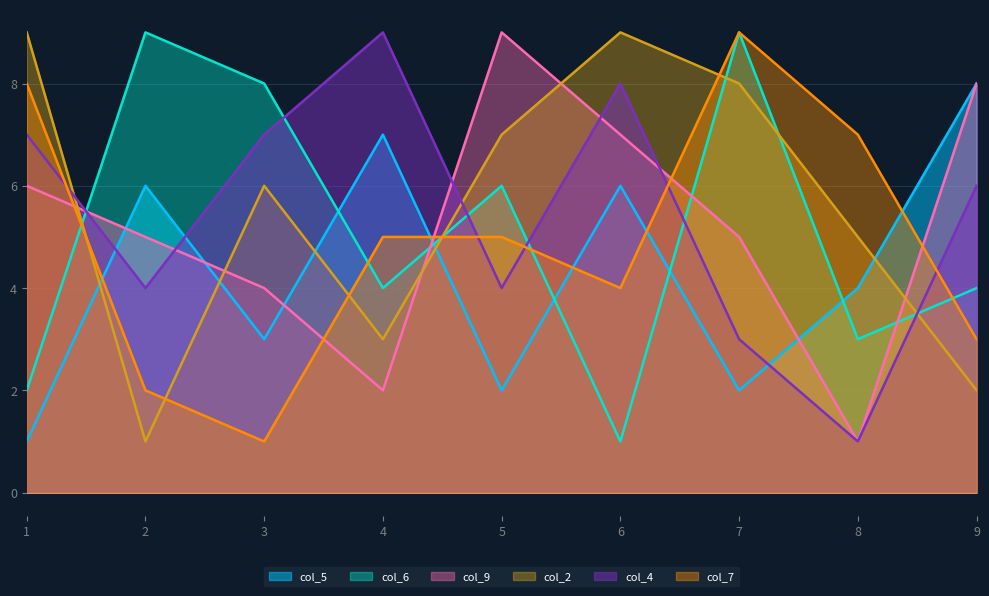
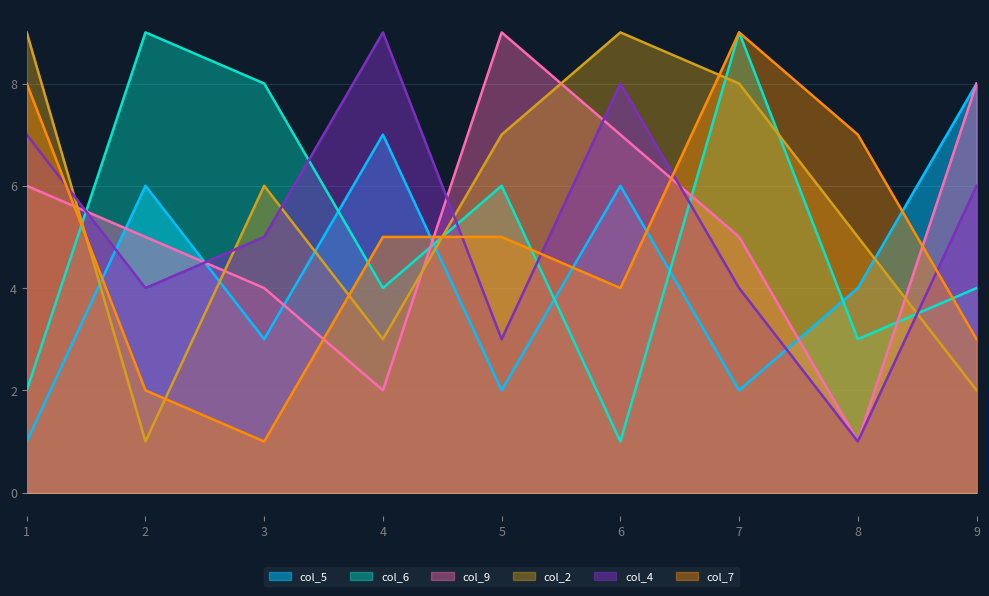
  {
    "col_5": {
      "1": 1,
      "2": 6,
      "3": 3,
      "4": 7,
      "5": 2,
      "6": 6,
      "7": 2,
      "8": 4
    },
    "col_6": {
      "1": 2,
      "2": 9,
      "3": 8,
      "4": 4,
      "5": 6,
      "6": 1,
      "8": 3,
      "9": 4
    },
    "col_9": {
      "1": 6,
      "2": 5,
      "3": 4,
      "4": 2,
      "5": 9,
      "6": 7,
      "7": 5
    },
    "col_4": {
      "1": 7,
      "2": 4,
-     "3": 7,
+     "3": 5,
      "4": 9,
-     "5": 4,
+     "5": 3,
      "6": 8,
-     "7": 3,
+     "7": 4,
      "9": 6
    }
  }
